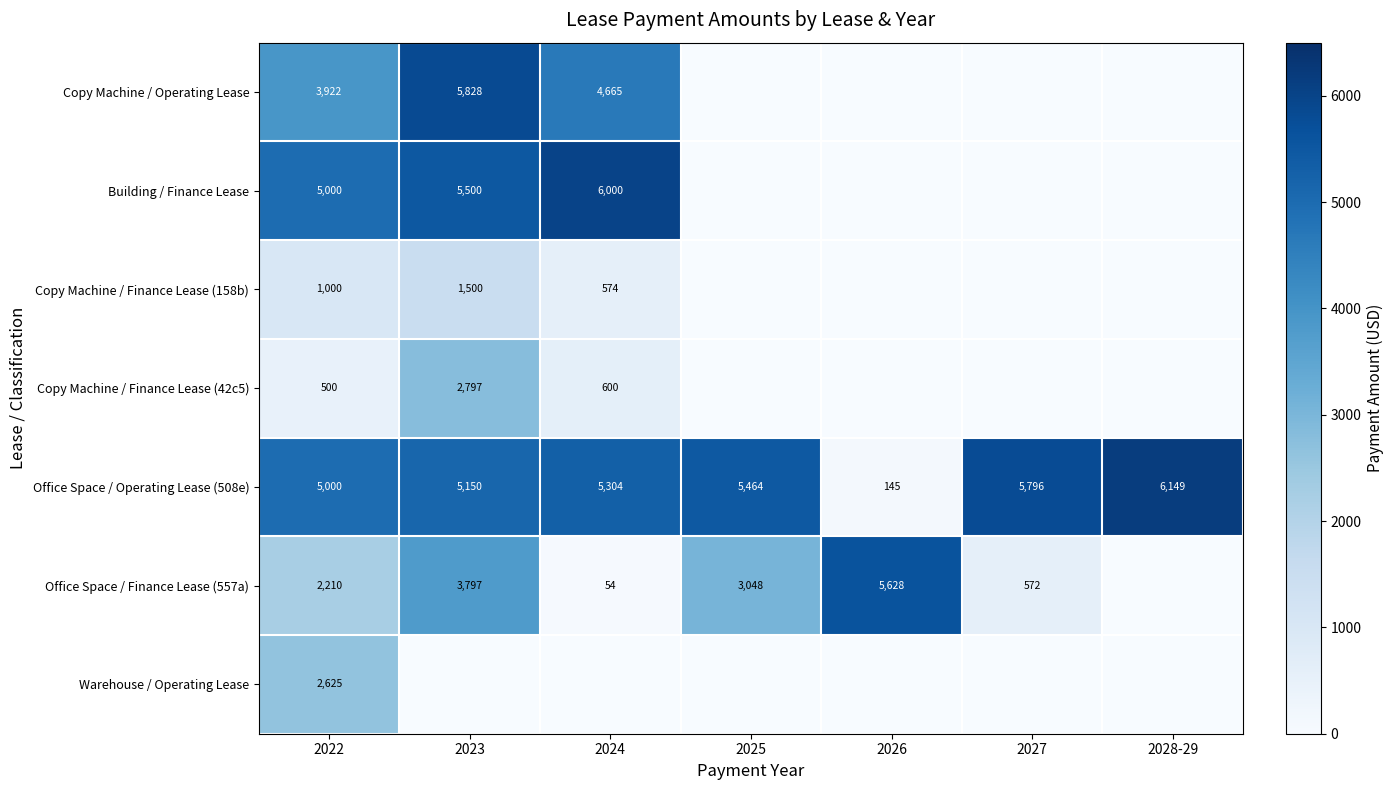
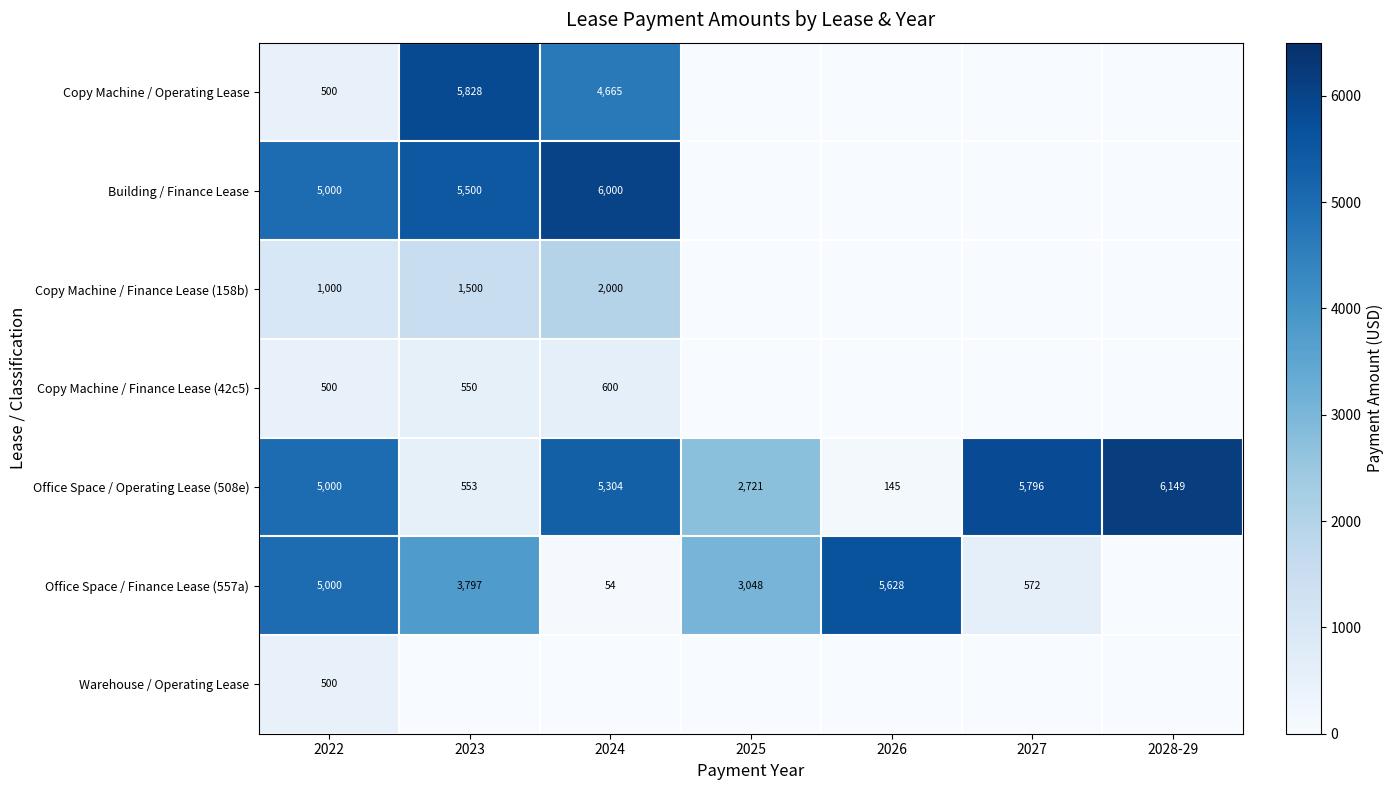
  {
    "Copy Machine / Operating Lease": {
-     "2022": "3,922",
+     "2022": "500",
      "2023": "5,828",
      "2024": "4,665"
    },
    "Building / Finance Lease": {
      "2022": "5,000",
      "2023": "5,500",
      "2024": "6,000"
    },
    "Copy Machine / Finance Lease (158b)": {
      "2022": "1,000",
      "2023": "1,500",
-     "2024": "574"
+     "2024": "2,000"
    },
    "Copy Machine / Finance Lease (42c5)": {
      "2022": "500",
-     "2023": "2,797",
+     "2023": "550",
      "2024": "600"
    },
    "Office Space / Operating Lease (508e)": {
      "2022": "5,000",
-     "2023": "5,150",
+     "2023": "553",
      "2024": "5,304",
-     "2025": "5,464",
+     "2025": "2,721",
      "2026": "145",
      "2027": "5,796",
      "2028-29": "6,149"
    },
    "Office Space / Finance Lease (557a)": {
-     "2022": "2,210",
+     "2022": "5,000",
      "2023": "3,797",
      "2024": "54",
      "2025": "3,048",
      "2026": "5,628",
      "2027": "572"
    },
    "Warehouse / Operating Lease": {
-     "2022": "2,625"
+     "2022": "500"
    }
  }
